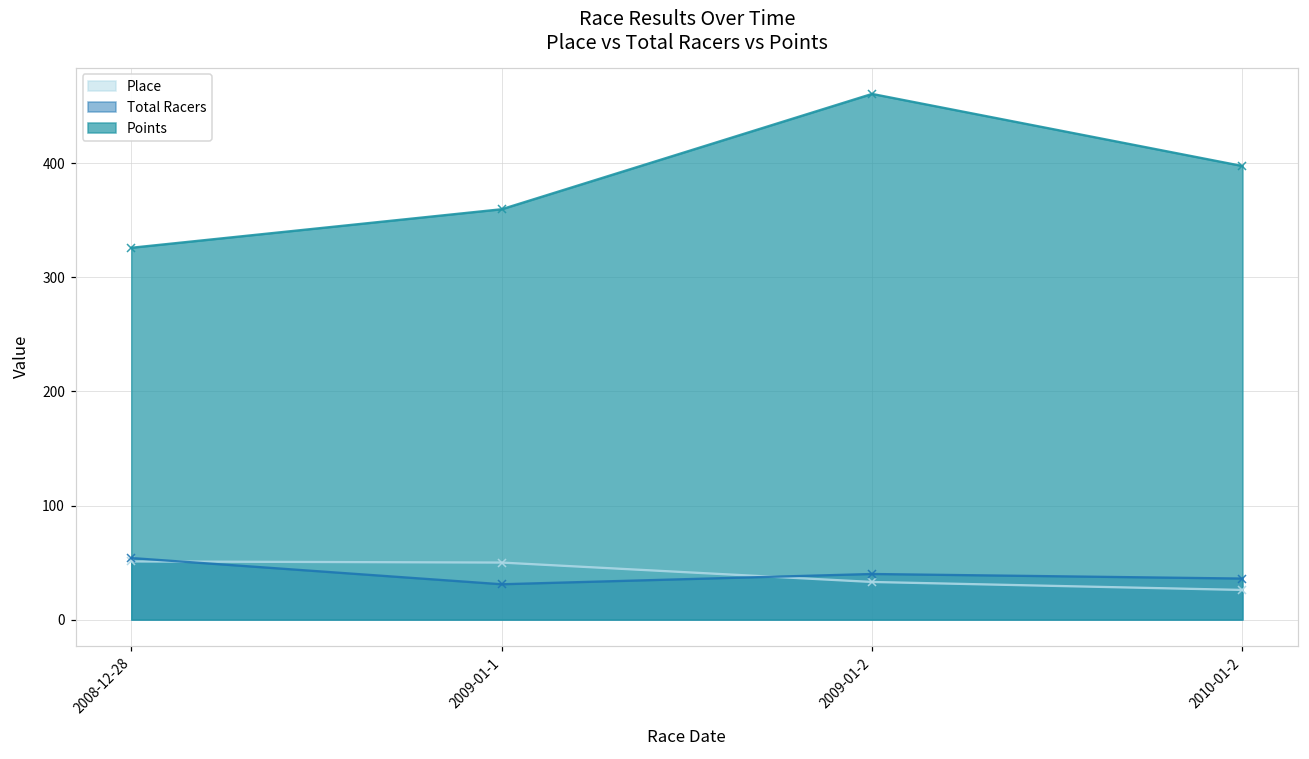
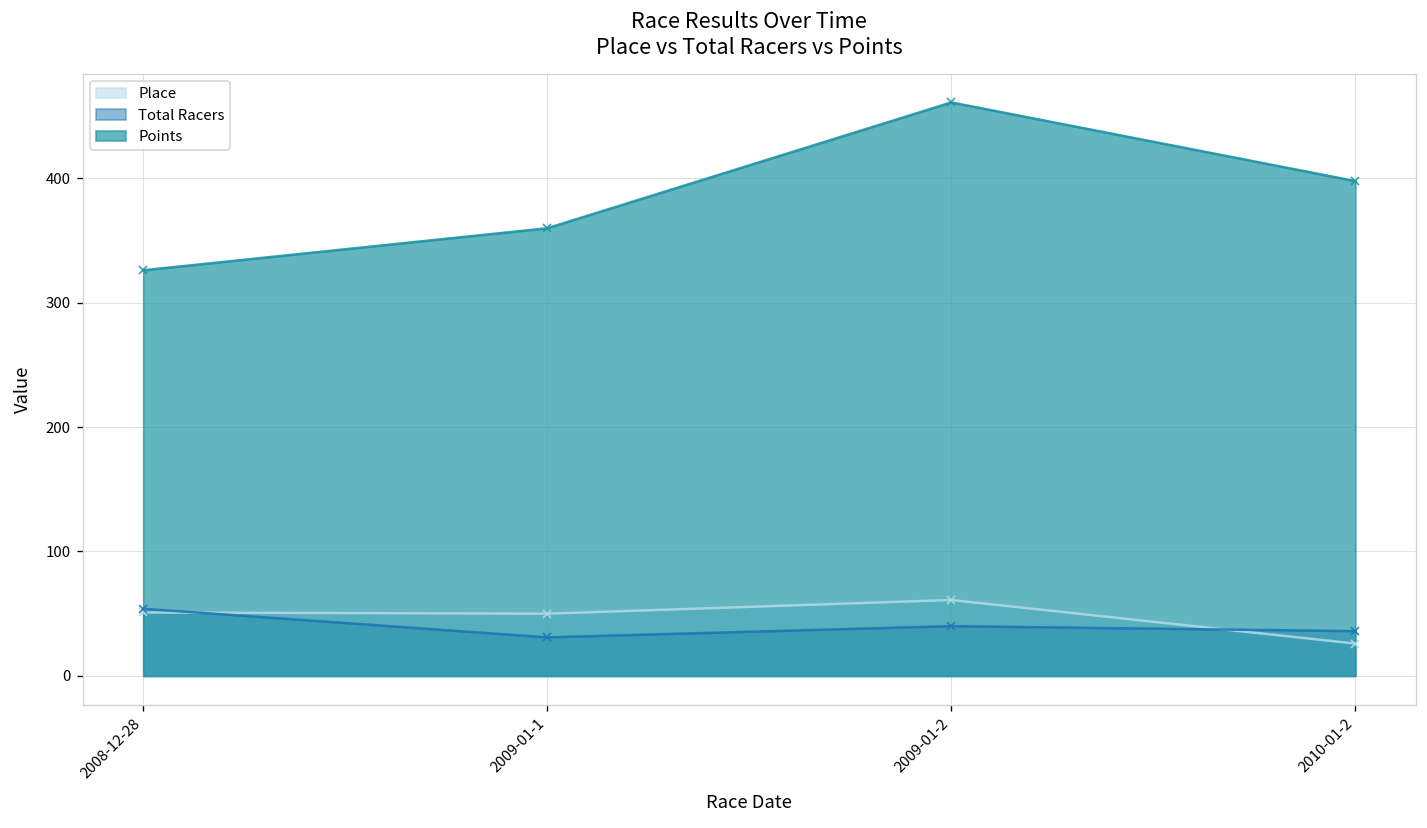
  {
    "Place": {
      "2008-12-28": 51,
      "2009-01-1": 50,
-     "2009-01-2": 33,
+     "2009-01-2": 61,
      "2010-01-2": 26
    }
  }
